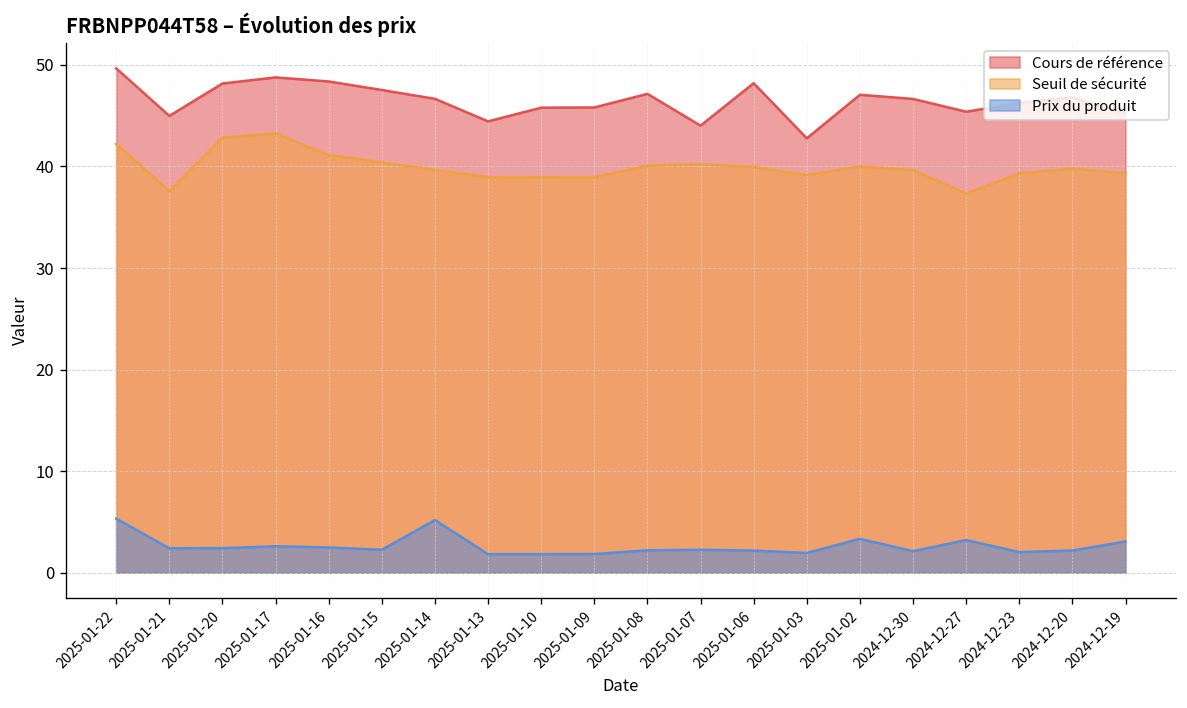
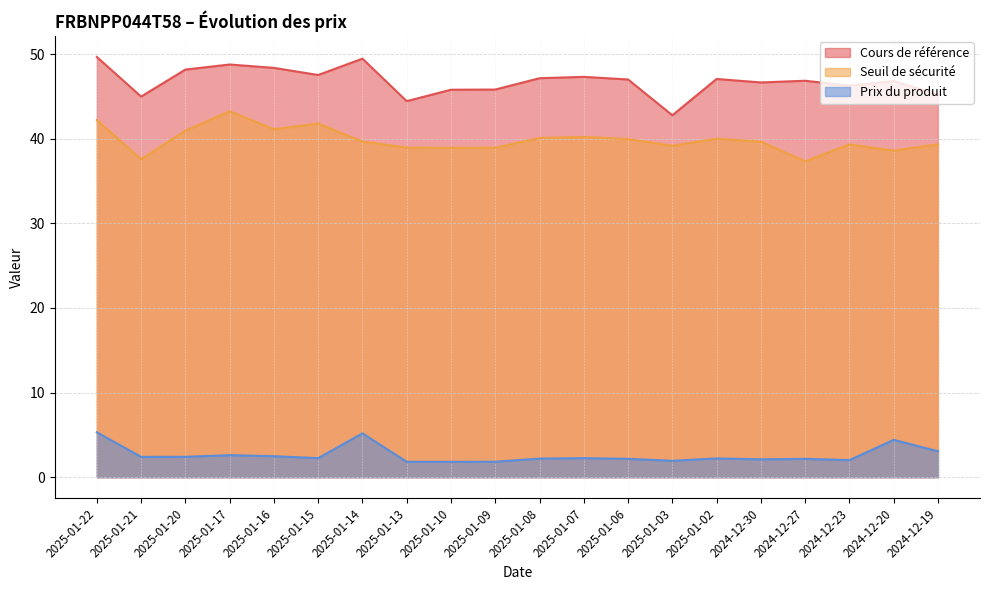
  {
    "Cours de référence": {
      "2025-01-22": 50,
      "2025-01-21": 45,
      "2025-01-20": 48,
      "2025-01-17": 49,
      "2025-01-16": 48,
      "2025-01-15": 48,
-     "2025-01-14": 47,
+     "2025-01-14": 49,
      "2025-01-13": 44,
      "2025-01-10": 46,
      "2025-01-09": 46,
      "2025-01-08": 47,
-     "2025-01-07": 44,
-     "2025-01-06": 48,
+     "2025-01-07": 47,
+     "2025-01-06": 47,
      "2025-01-03": 43,
      "2025-01-02": 47,
      "2024-12-30": 47,
-     "2024-12-27": 45
+     "2024-12-27": 47
    },
    "Seuil de sécurité": {
      "2025-01-22": 42,
      "2025-01-21": 38,
-     "2025-01-20": 43,
+     "2025-01-20": 41,
      "2025-01-17": 43,
      "2025-01-16": 41,
-     "2025-01-15": 40,
+     "2025-01-15": 42,
      "2025-01-14": 40,
      "2025-01-13": 39,
      "2025-01-10": 39,
      "2025-01-09": 39,
      "2025-01-08": 40,
      "2025-01-07": 40,
      "2025-01-06": 40,
      "2025-01-03": 39,
      "2025-01-02": 40,
      "2024-12-30": 40,
      "2024-12-27": 37,
      "2024-12-23": 39,
-     "2024-12-20": 40,
+     "2024-12-20": 39,
      "2024-12-19": 39
    },
    "Prix du produit": {
      "2025-01-22": 5,
      "2025-01-21": 2,
      "2025-01-20": 2,
      "2025-01-17": 3,
      "2025-01-16": 2,
      "2025-01-15": 2,
      "2025-01-14": 5,
      "2025-01-13": 2,
      "2025-01-10": 2,
      "2025-01-09": 2,
      "2025-01-08": 2,
      "2025-01-07": 2,
      "2025-01-06": 2,
      "2025-01-03": 2,
-     "2025-01-02": 3,
+     "2025-01-02": 2,
      "2024-12-30": 2,
-     "2024-12-27": 3,
+     "2024-12-27": 2,
      "2024-12-23": 2,
-     "2024-12-20": 2,
+     "2024-12-20": 4,
      "2024-12-19": 3
    }
  }
